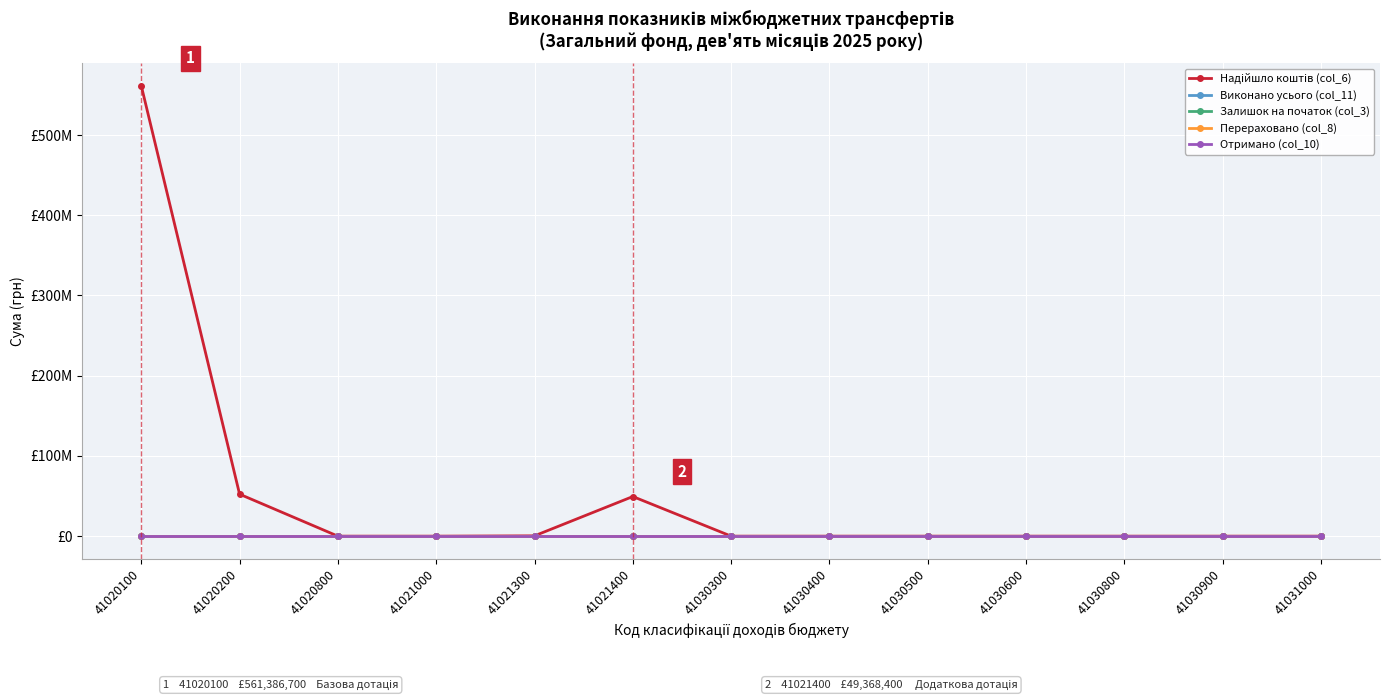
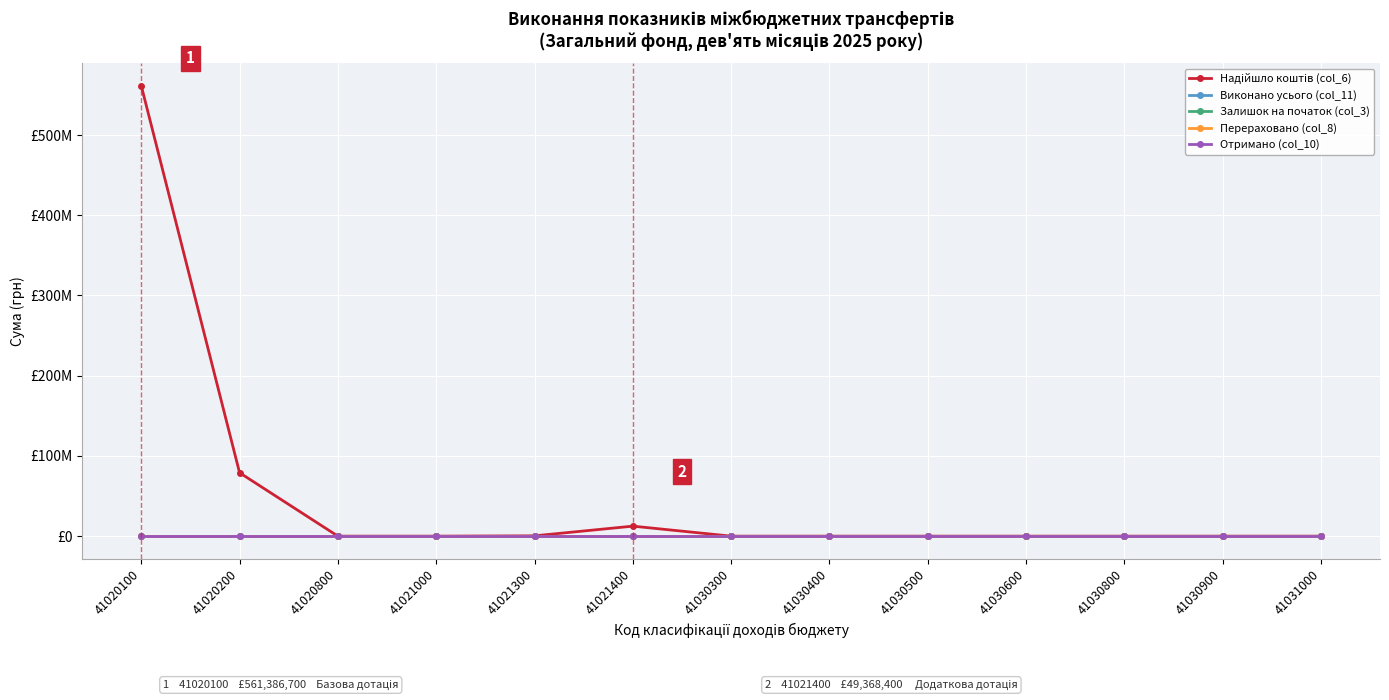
  {
    "Надійшло коштів (col_6)": {
      "41020100": "£560000000",
-     "41020200": "£50000000",
-     "41021400": "£50000000"
+     "41020200": "£80000000",
+     "41021400": "£10000000"
    },
    "Отримано (col_10)": {
      "41020100": "£0",
      "41020200": "£0",
      "41021400": "£0"
    }
  }
